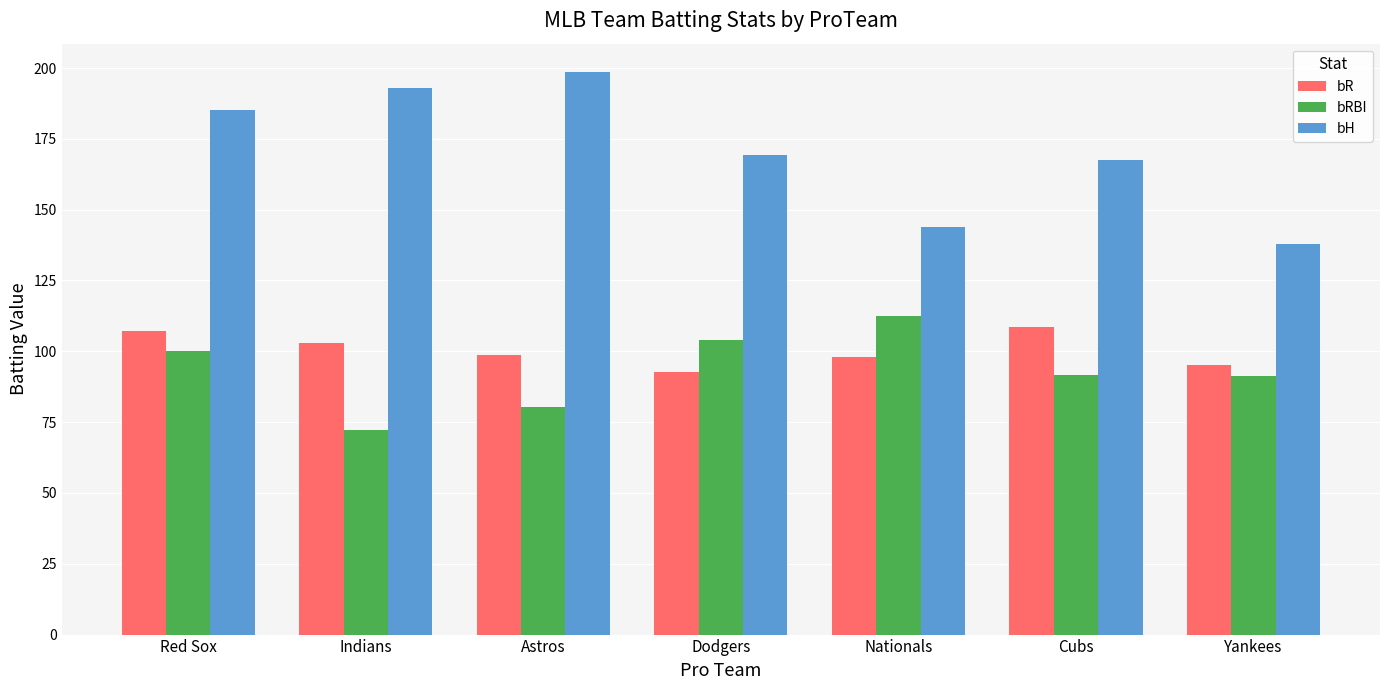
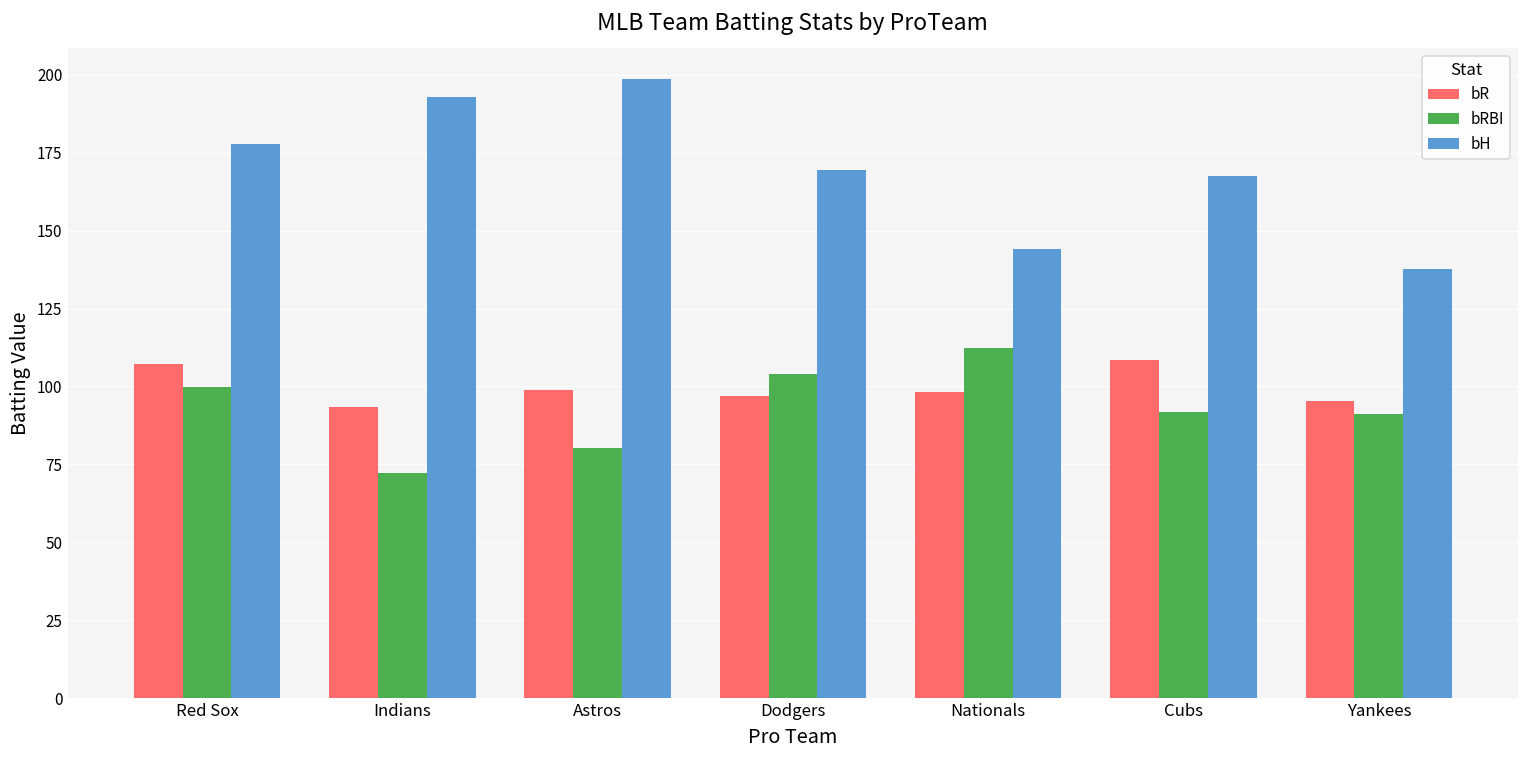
  {
    "bR": {
      "Red Sox": 107,
-     "Indians": 103,
+     "Indians": 93,
      "Astros": 99,
-     "Dodgers": 93,
+     "Dodgers": 97,
      "Nationals": 98,
      "Cubs": 108,
      "Yankees": 95
    },
    "bRBI": {
      "Red Sox": 100,
      "Indians": 72,
      "Astros": 80,
      "Dodgers": 104,
      "Nationals": 112,
      "Cubs": 92,
      "Yankees": 91
    },
    "bH": {
-     "Red Sox": 185,
+     "Red Sox": 178,
      "Indians": 193,
      "Astros": 199,
      "Dodgers": 169,
      "Nationals": 144,
      "Cubs": 167,
      "Yankees": 138
    }
  }
